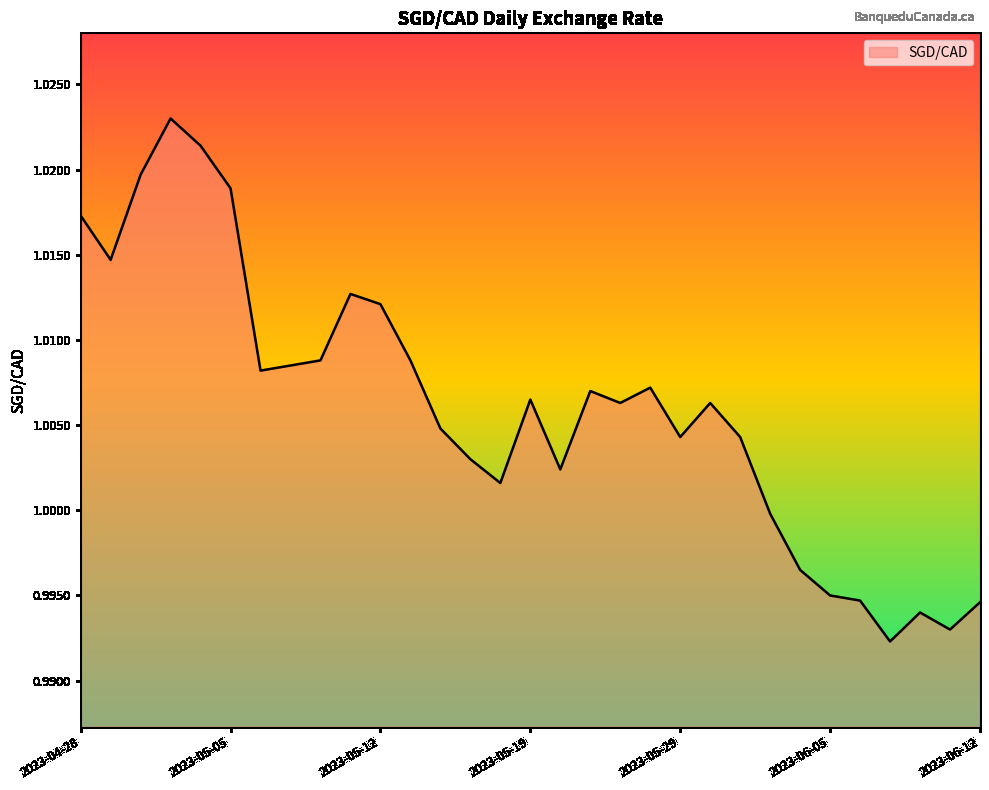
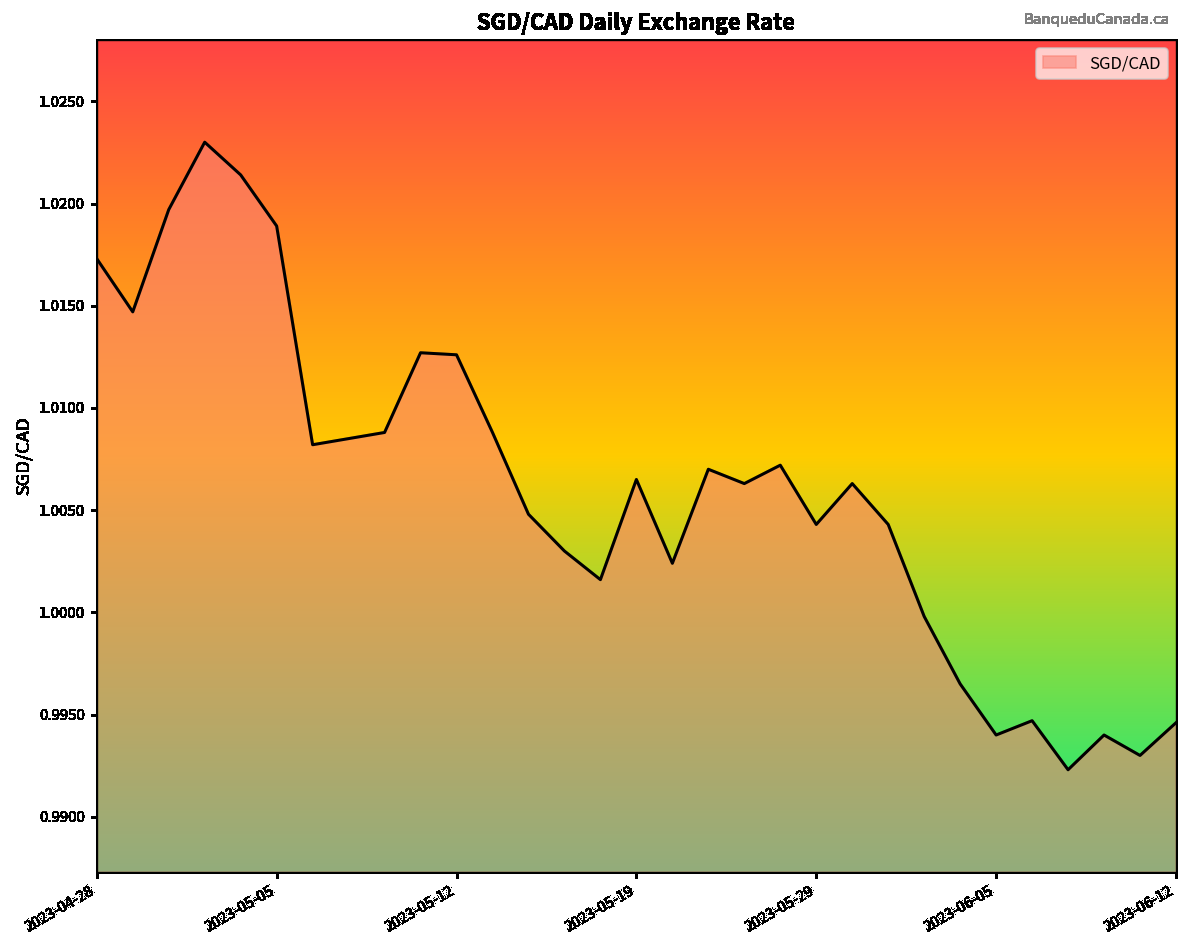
  {
    "2023-04-28": 1.0173,
    "2023-05-05": 1.0189,
-   "2023-05-12": 1.0121,
+   "2023-05-12": 1.0126,
    "2023-05-19": 1.0065,
    "2023-05-29": 1.0043,
-   "2023-06-05": 0.995,
+   "2023-06-05": 0.994,
    "2023-06-12": 0.9946
  }
